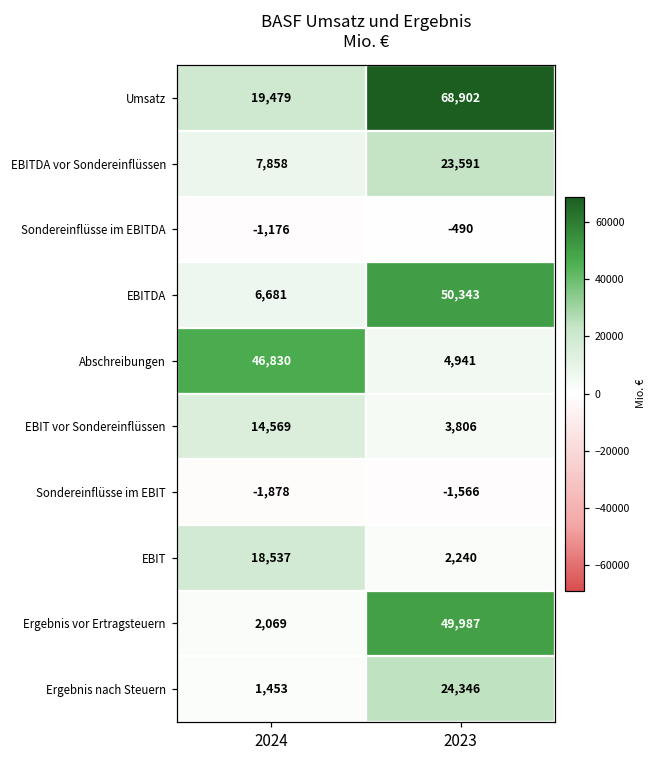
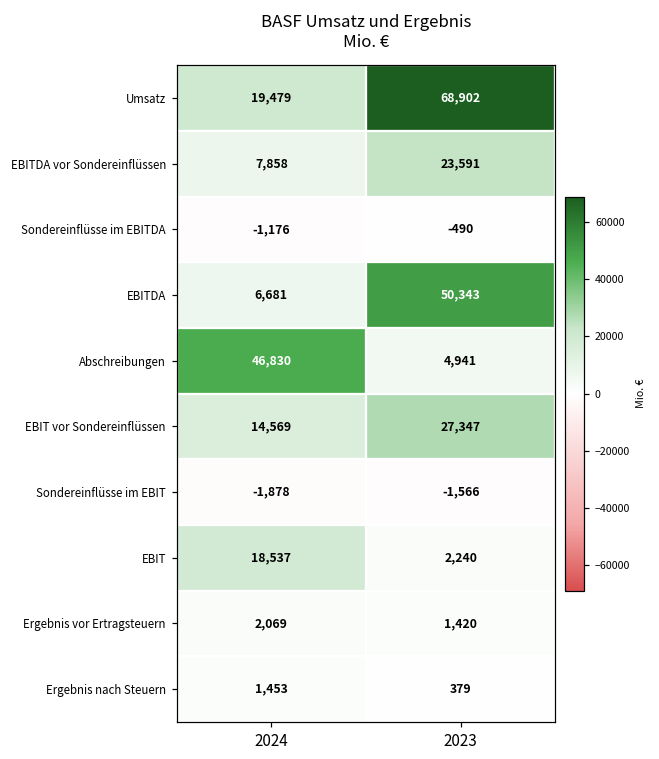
  {
    "Umsatz": {
      "2024": "19,479",
      "2023": "68,902"
    },
    "EBITDA vor Sondereinflüssen": {
      "2024": "7,858",
      "2023": "23,591"
    },
    "Sondereinflüsse im EBITDA": {
      "2024": "-1,176",
      "2023": "-490"
    },
    "EBITDA": {
      "2024": "6,681",
      "2023": "50,343"
    },
    "Abschreibungen": {
      "2024": "46,830",
      "2023": "4,941"
    },
    "EBIT vor Sondereinflüssen": {
      "2024": "14,569",
-     "2023": "3,806"
+     "2023": "27,347"
    },
    "Sondereinflüsse im EBIT": {
      "2024": "-1,878",
      "2023": "-1,566"
    },
    "EBIT": {
      "2024": "18,537",
      "2023": "2,240"
    },
    "Ergebnis vor Ertragsteuern": {
      "2024": "2,069",
-     "2023": "49,987"
+     "2023": "1,420"
    },
    "Ergebnis nach Steuern": {
      "2024": "1,453",
-     "2023": "24,346"
+     "2023": "379"
    }
  }
